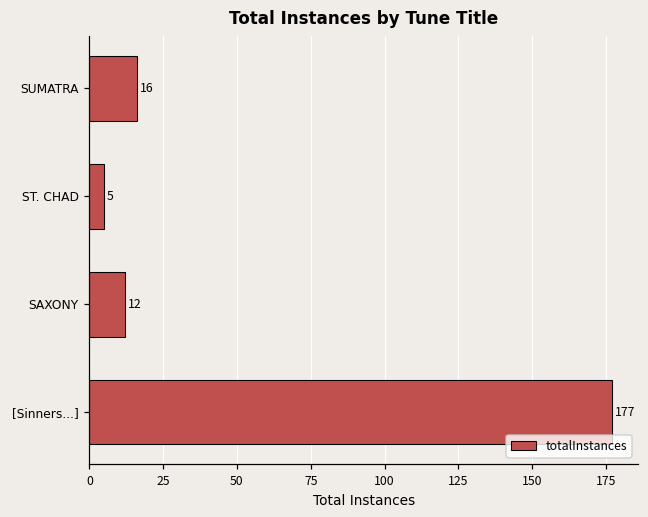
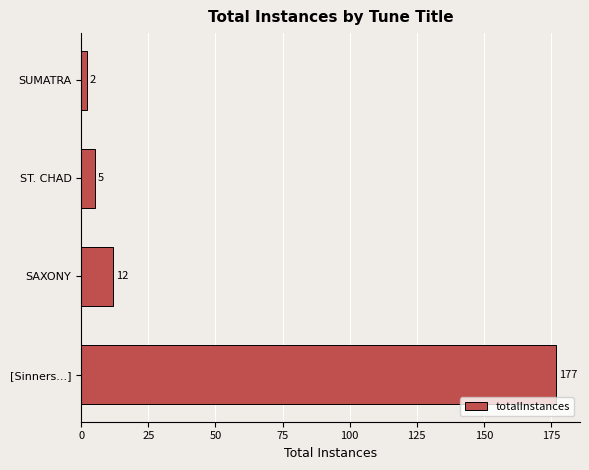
  {
-   "SUMATRA": 16,
+   "SUMATRA": 2,
    "ST. CHAD": 5,
    "SAXONY": 12,
    "[Sinners...]": 177
  }
